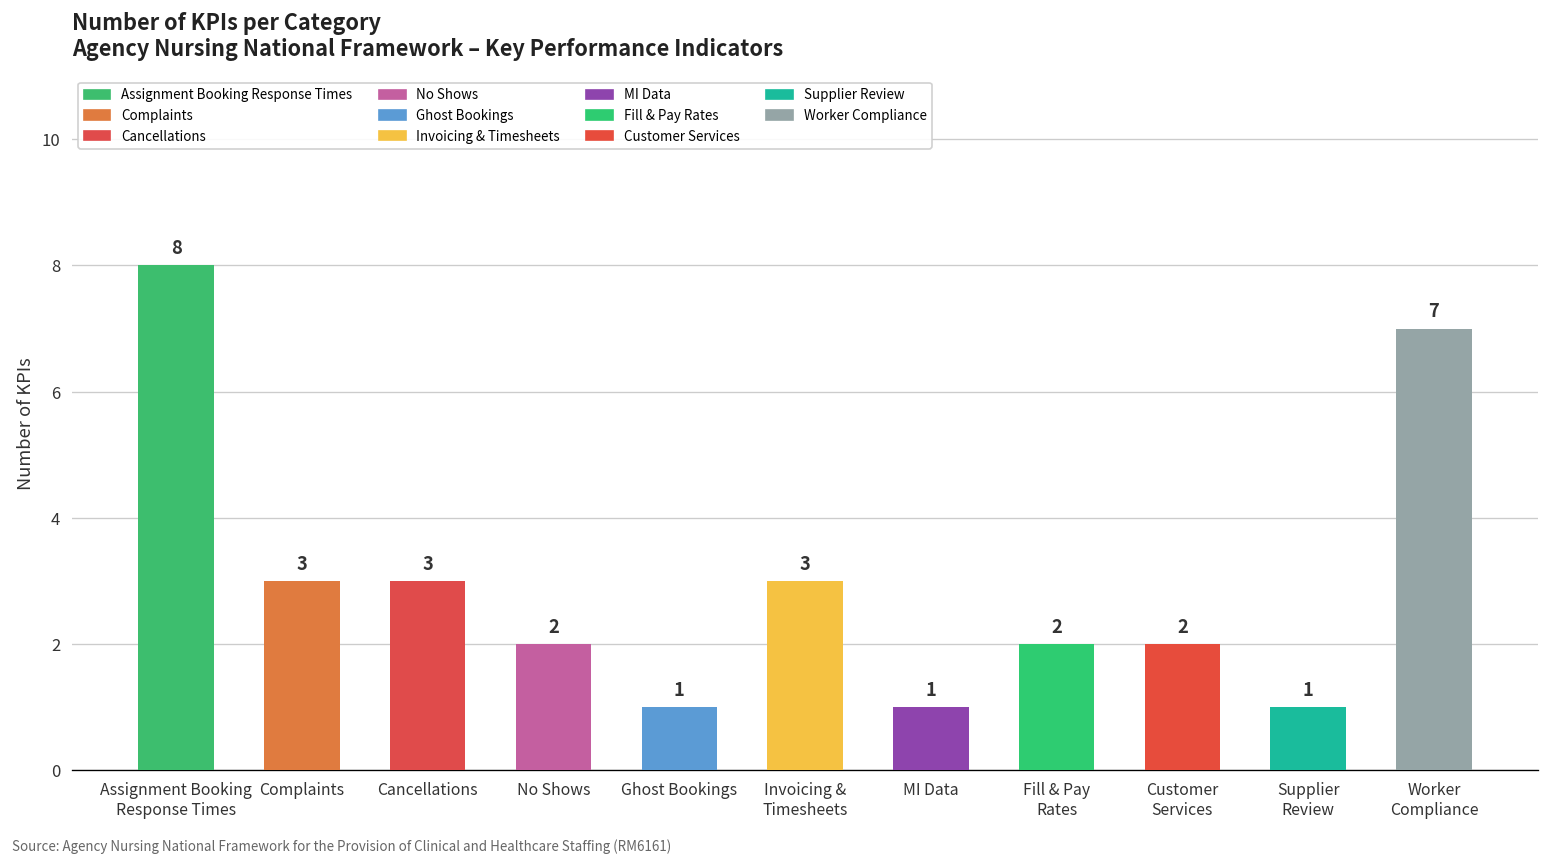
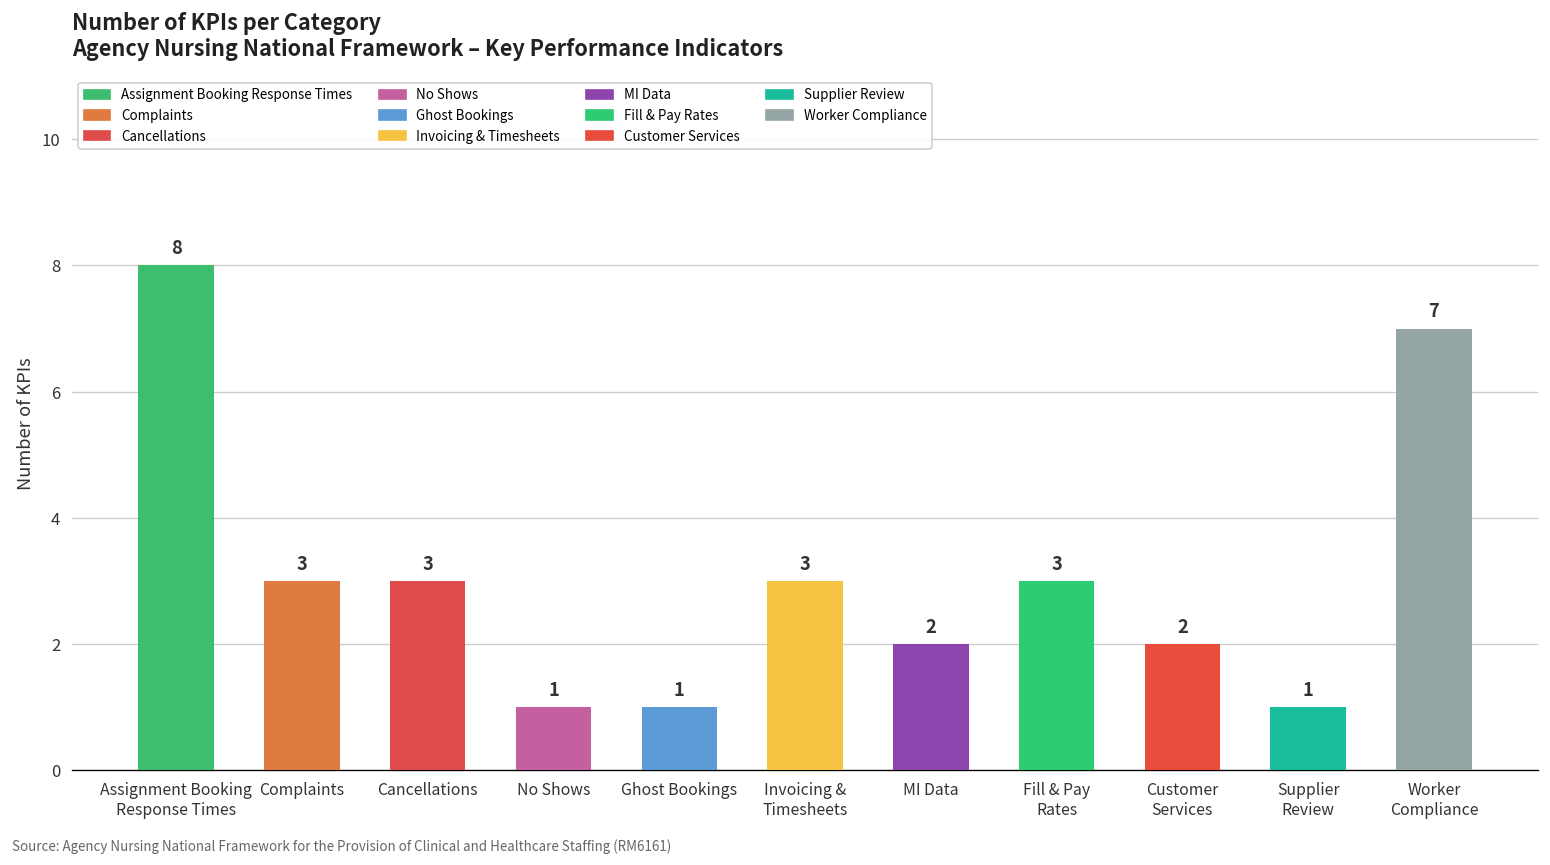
  {
    "Assignment Booking Response Times": 8,
    "Complaints": 3,
    "Cancellations": 3,
-   "No Shows": 2,
+   "No Shows": 1,
    "Ghost Bookings": 1,
    "Invoicing & Timesheets": 3,
-   "MI Data": 1,
-   "Fill & Pay Rates": 2,
+   "MI Data": 2,
+   "Fill & Pay Rates": 3,
    "Customer Services": 2,
    "Supplier Review": 1,
    "Worker Compliance": 7
  }
